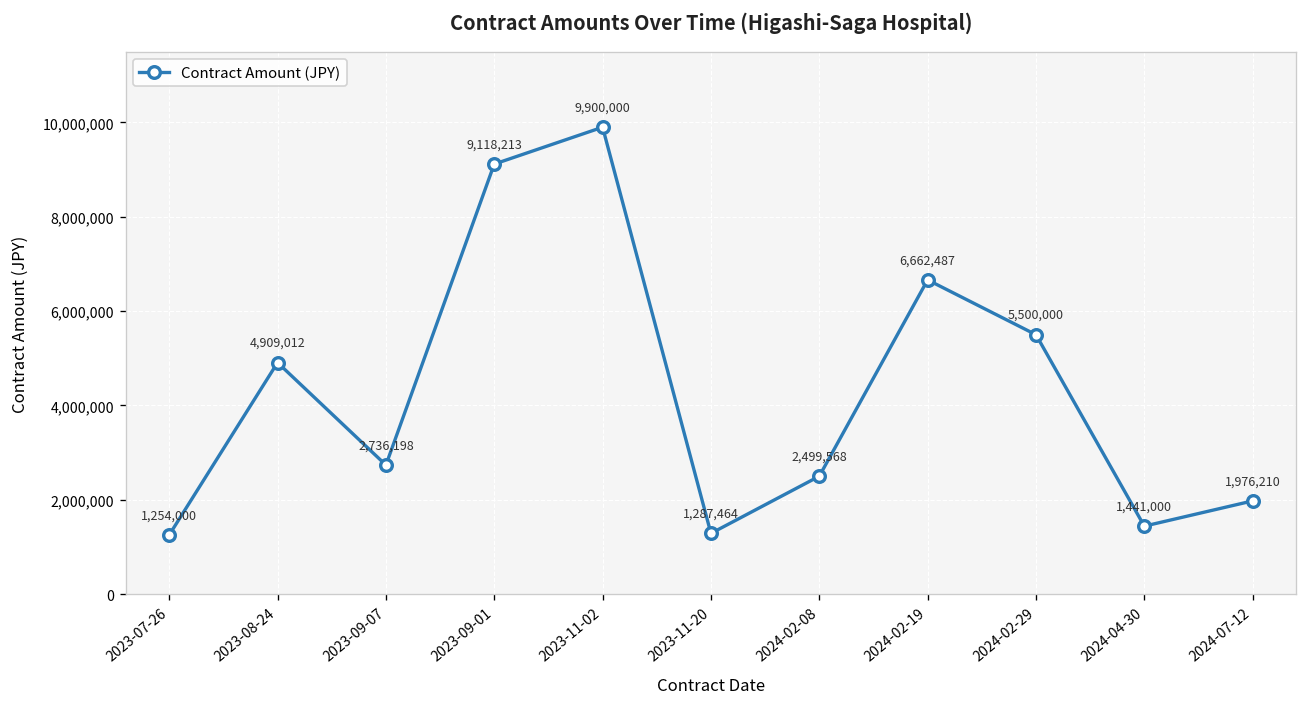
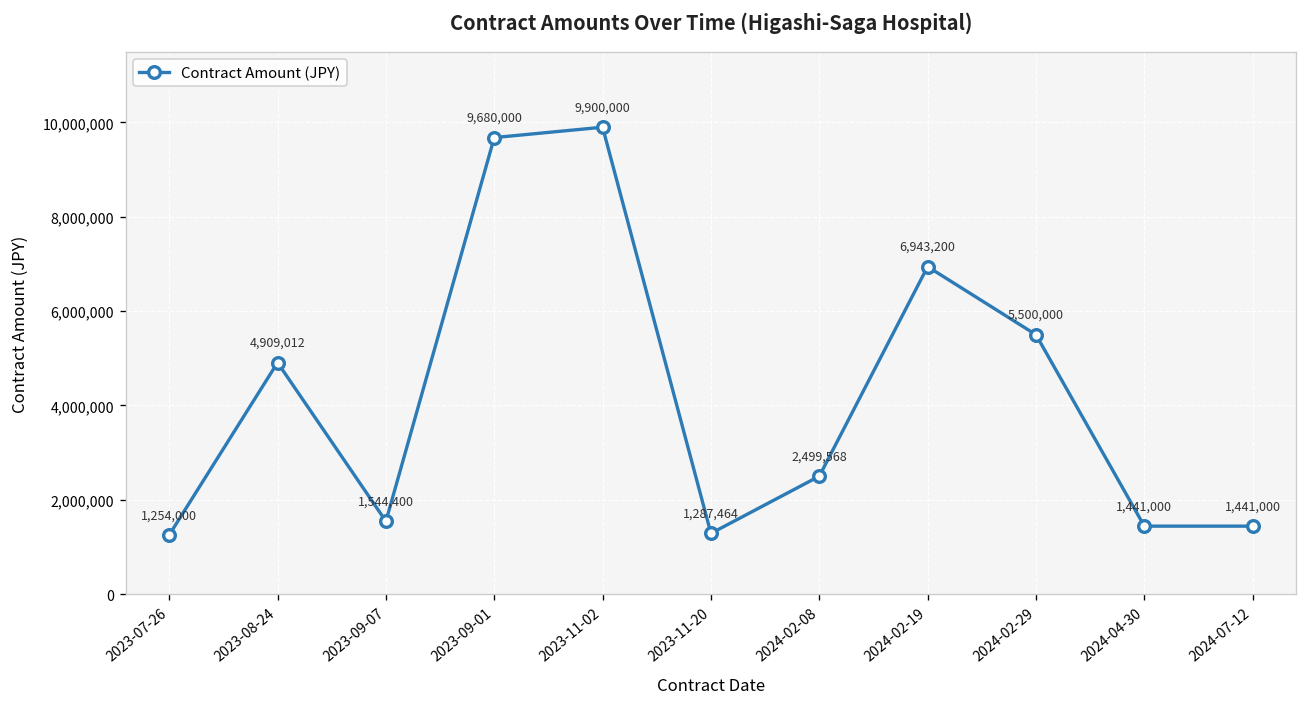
  {
    "2023-07-26": "1,254,000",
    "2023-08-24": "4,909,012",
-   "2023-09-07": "2,736,198",
-   "2023-09-01": "9,118,213",
+   "2023-09-07": "1,544,400",
+   "2023-09-01": "9,680,000",
    "2023-11-02": "9,900,000",
    "2023-11-20": "1,287,464",
    "2024-02-08": "2,499,568",
-   "2024-02-19": "6,662,487",
+   "2024-02-19": "6,943,200",
    "2024-02-29": "5,500,000",
    "2024-04-30": "1,441,000",
-   "2024-07-12": "1,976,210"
+   "2024-07-12": "1,441,000"
  }
